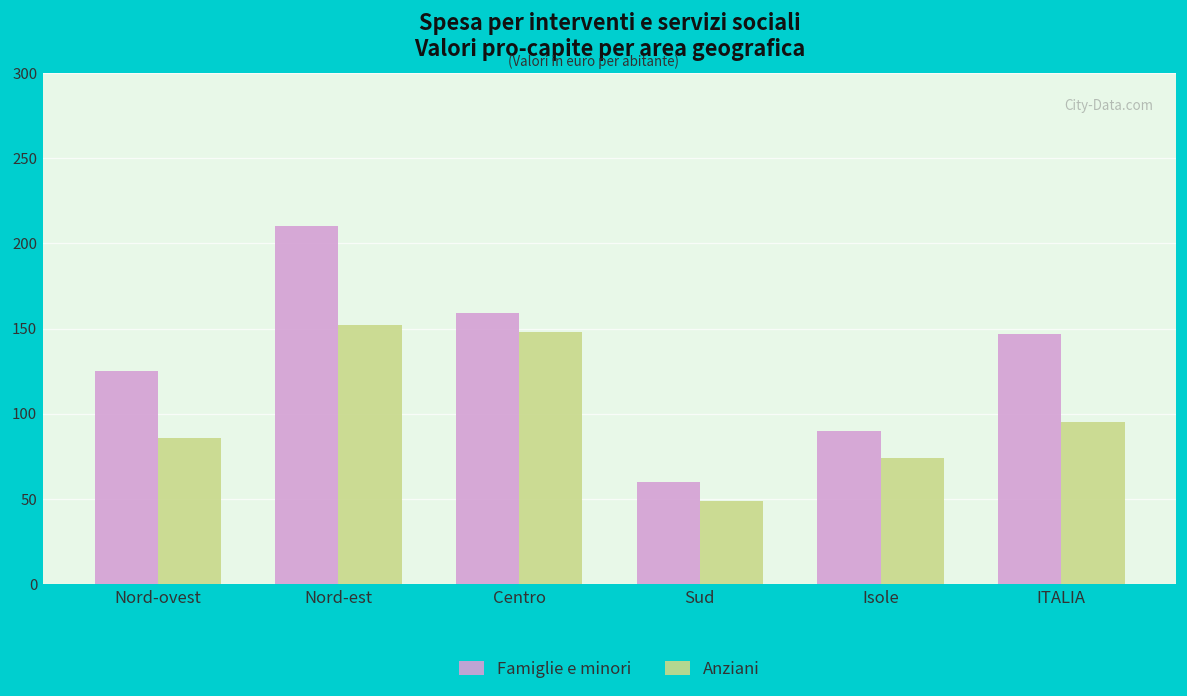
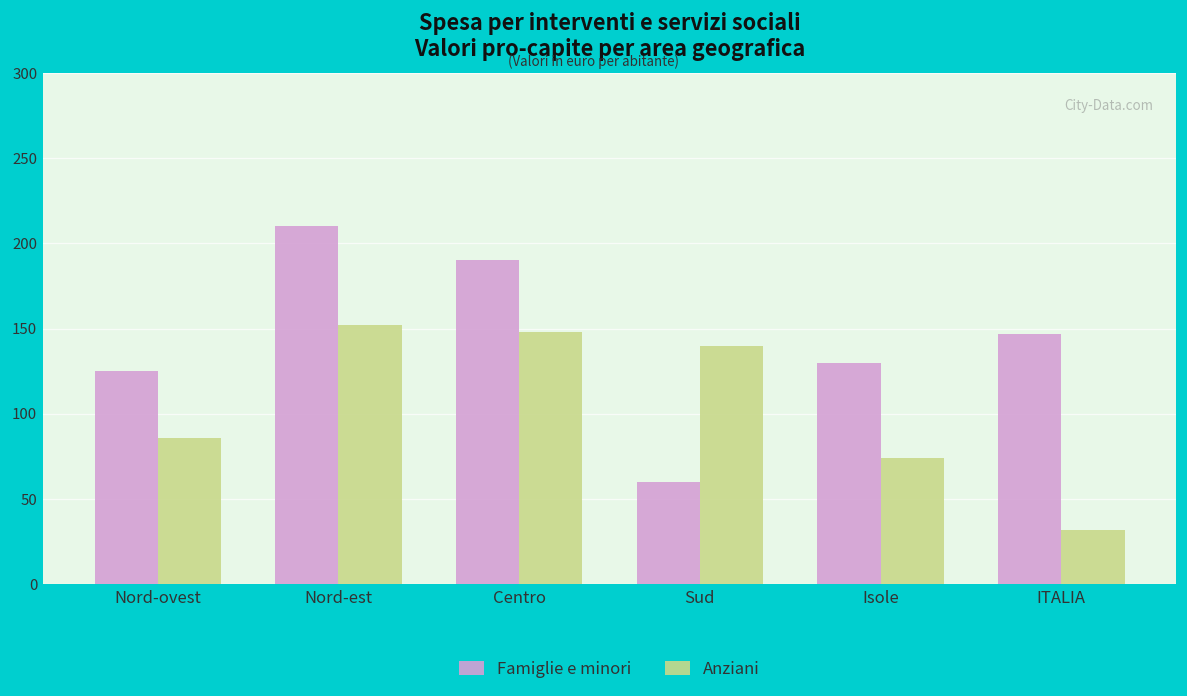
  {
    "Famiglie e minori": {
      "Nord-ovest": 125,
      "Nord-est": 210,
-     "Centro": 159,
+     "Centro": 190,
      "Sud": 60,
-     "Isole": 90,
+     "Isole": 130,
      "ITALIA": 147
    },
    "Anziani": {
      "Nord-ovest": 86,
      "Nord-est": 152,
      "Centro": 148,
-     "Sud": 49,
+     "Sud": 140,
      "Isole": 74,
-     "ITALIA": 95
+     "ITALIA": 32
    }
  }
